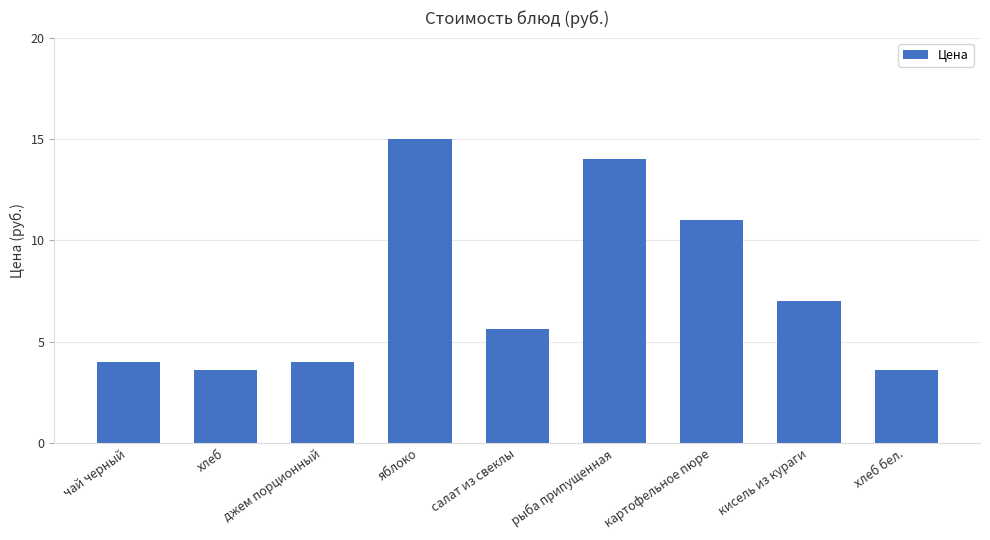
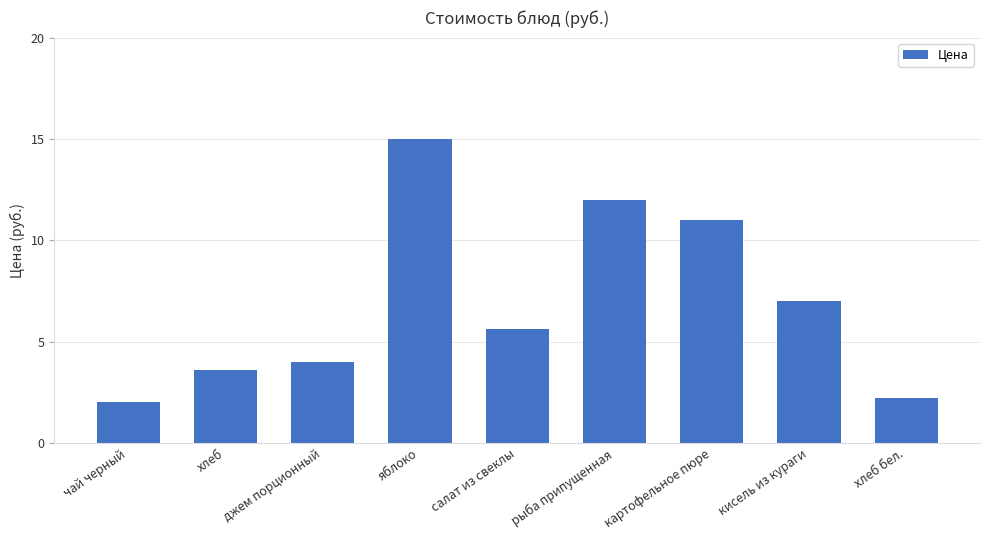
  {
-   "чай черный": 4,
+   "чай черный": 2,
    "хлеб": 3.6,
    "джем порционный": 4.0,
    "яблоко": 15.0,
    "салат из свеклы": 5.6,
-   "рыба припущенная": 14,
+   "рыба припущенная": 12,
    "картофельное пюре": 11.0,
    "кисель из кураги": 7.0,
-   "хлеб бел.": 3.6
+   "хлеб бел.": 2.2
  }
